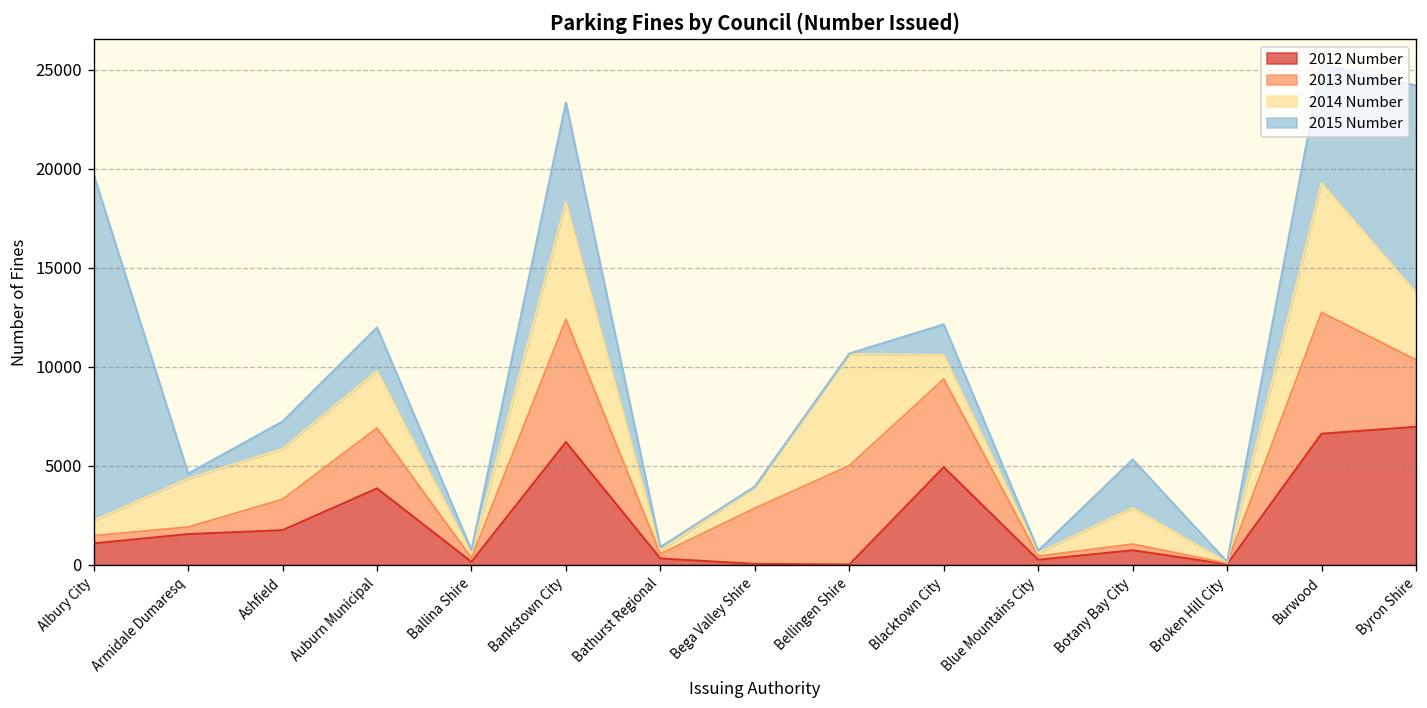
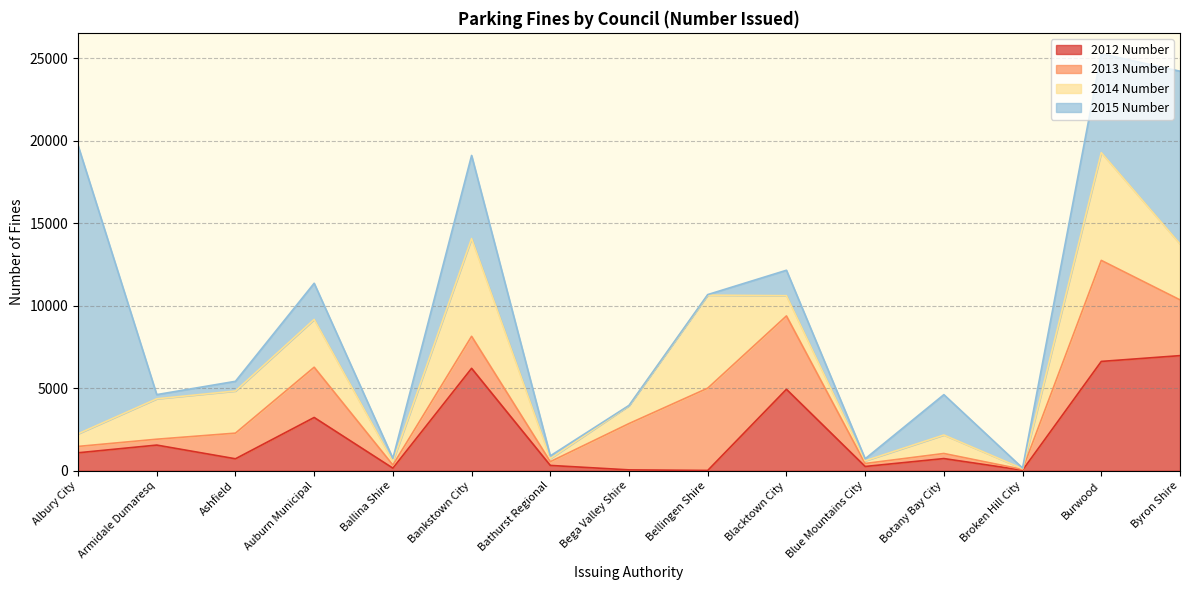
  {
    "2012 Number": {
      "Albury City": 1100,
      "Armidale Dumaresq": 1600,
-     "Ashfield": 1800,
-     "Auburn Municipal": 3900,
+     "Ashfield": 700,
+     "Auburn Municipal": 3200,
      "Ballina Shire": 200,
      "Bankstown City": 6200,
      "Bathurst Regional": 300,
      "Bega Valley Shire": 100,
      "Bellingen Shire": 0,
      "Blacktown City": 4900,
      "Blue Mountains City": 300,
      "Botany Bay City": 700,
      "Burwood": 6600,
      "Byron Shire": 7000
    },
    "2013 Number": {
      "Albury City": 400,
      "Armidale Dumaresq": 400,
      "Ashfield": 1600,
      "Auburn Municipal": 3000,
      "Ballina Shire": 200,
-     "Bankstown City": 6200,
+     "Bankstown City": 1900,
      "Bathurst Regional": 200,
      "Bega Valley Shire": 2800,
      "Bellingen Shire": 5000,
      "Blacktown City": 4400,
      "Blue Mountains City": 200,
      "Botany Bay City": 300,
      "Burwood": 6100,
      "Byron Shire": 3400
    },
    "2014 Number": {
      "Albury City": 800,
      "Armidale Dumaresq": 2400,
      "Ashfield": 2600,
      "Auburn Municipal": 2900,
      "Ballina Shire": 200,
      "Bankstown City": 5900,
      "Bathurst Regional": 200,
      "Blacktown City": 1200,
-     "Botany Bay City": 1800,
+     "Botany Bay City": 1100,
      "Burwood": 6500,
      "Byron Shire": 3400
    },
    "2015 Number": {
      "Albury City": 17500,
      "Armidale Dumaresq": 300,
-     "Ashfield": 1400,
+     "Ashfield": 600,
      "Auburn Municipal": 2200,
      "Ballina Shire": 200,
      "Bankstown City": 5000,
      "Bathurst Regional": 200,
      "Blacktown City": 1500,
      "Botany Bay City": 2400,
      "Byron Shire": 10500
    }
  }
